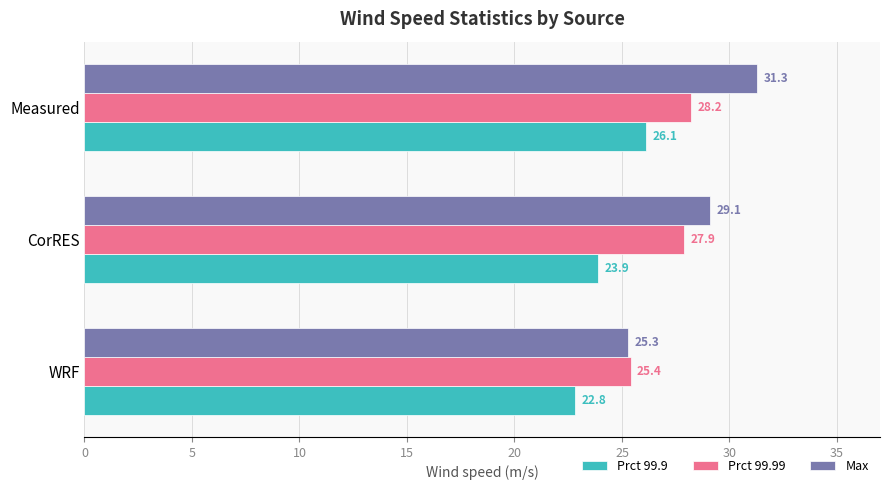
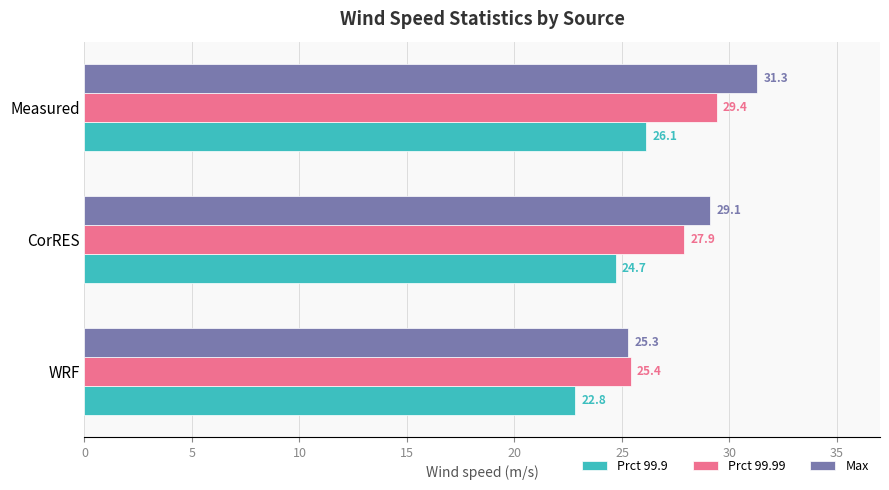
  {
    "Prct 99.9": {
      "Measured": 26.1,
-     "CorRES": 23.9,
+     "CorRES": 24.7,
      "WRF": 22.8
    },
    "Prct 99.99": {
-     "Measured": 28.2,
+     "Measured": 29.4,
      "CorRES": 27.9,
      "WRF": 25.4
    },
    "Max": {
      "Measured": 31.3,
      "CorRES": 29.1,
      "WRF": 25.3
    }
  }
